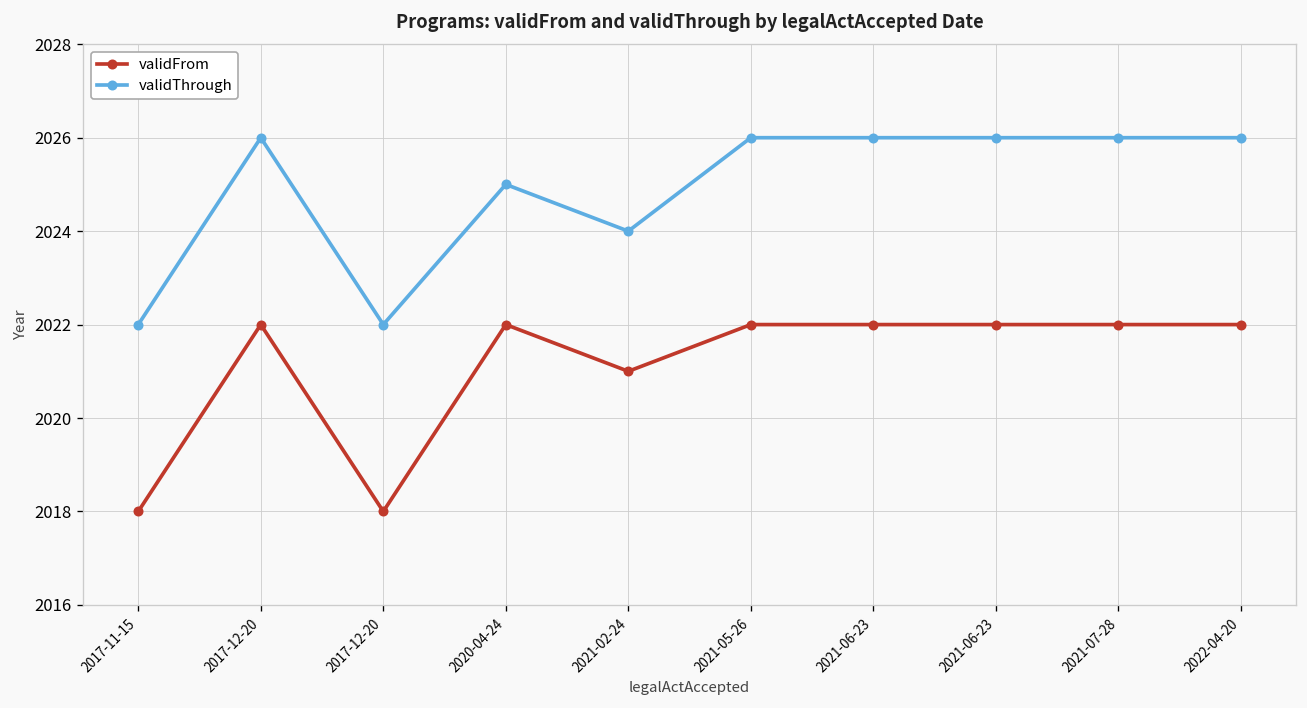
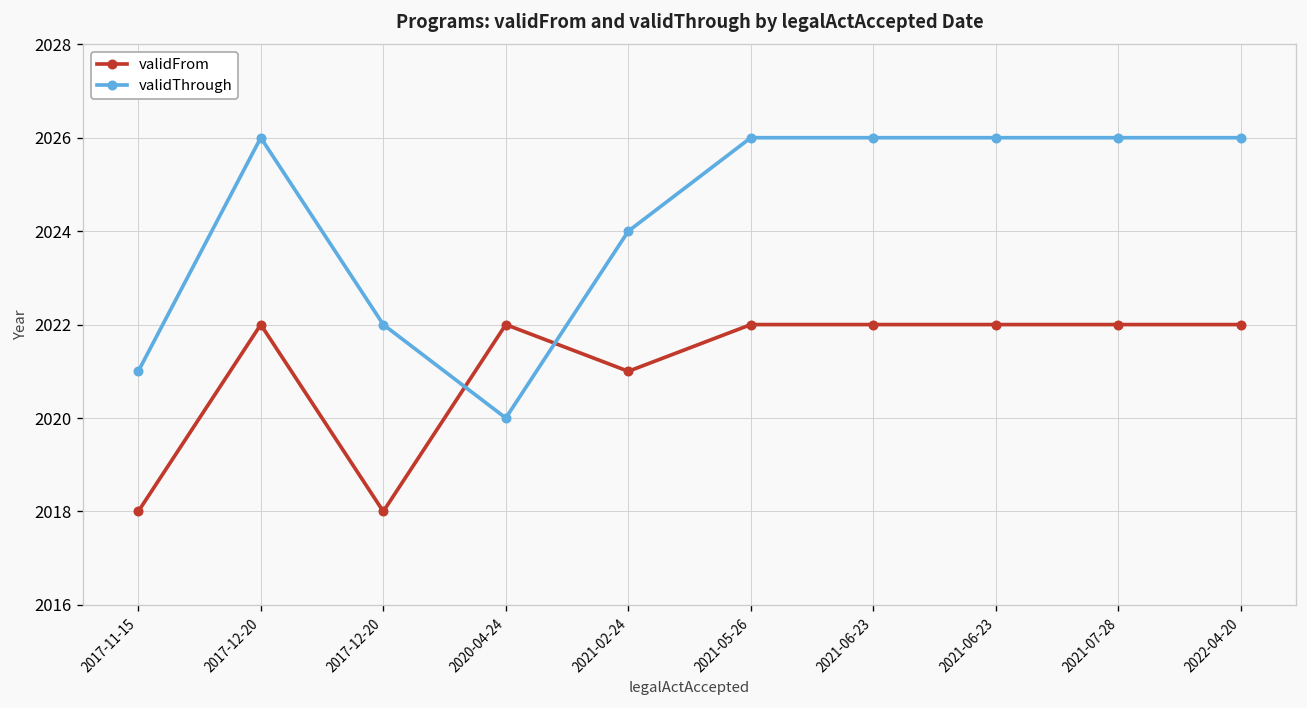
  {
    "validFrom": {
      "2017-11-15": 2018,
      "2020-04-24": 2022,
      "2021-02-24": 2021,
      "2021-05-26": 2022,
      "2021-07-28": 2022,
      "2022-04-20": 2022
    },
    "validThrough": {
-     "2017-11-15": 2022,
-     "2020-04-24": 2025,
+     "2017-11-15": 2021,
+     "2020-04-24": 2020,
      "2021-02-24": 2024,
      "2021-05-26": 2026,
      "2021-07-28": 2026,
      "2022-04-20": 2026
    }
  }
